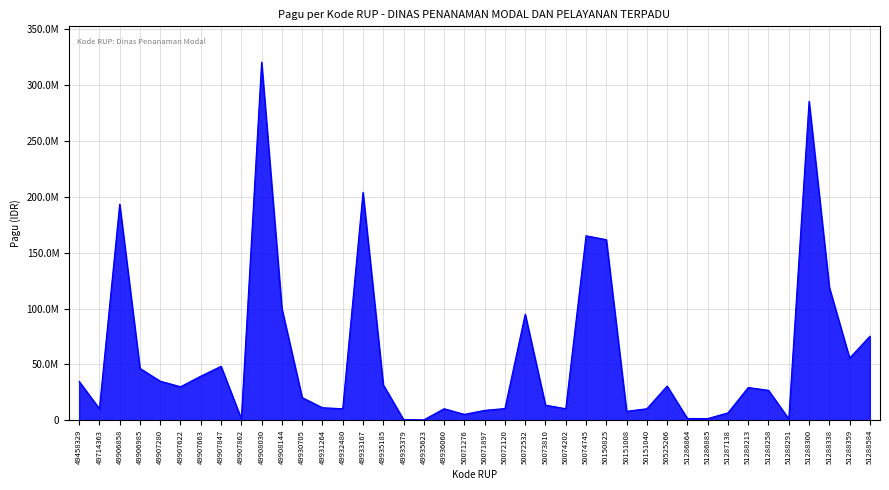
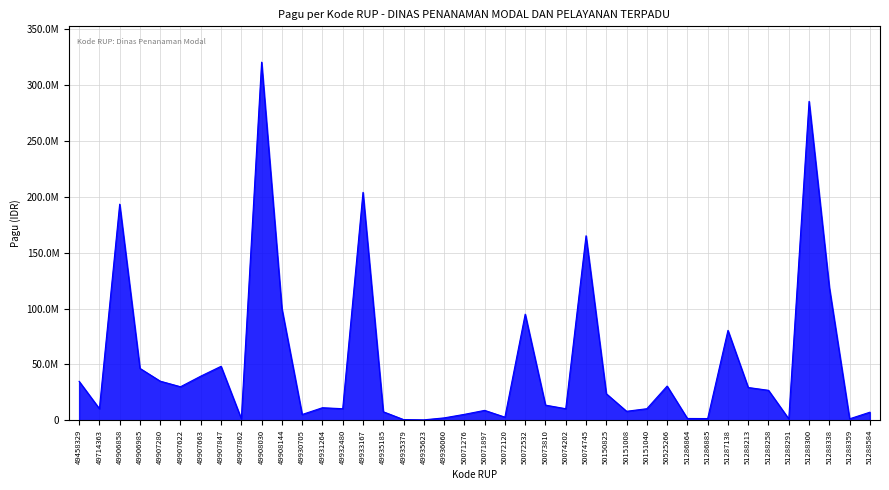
  {
    "49458329": 35000000,
    "49714363": 10000000,
    "49906858": 194000000,
    "49906985": 46000000,
    "49907280": 35000000,
    "49907622": 30000000,
    "49907663": 39000000,
    "49907847": 48000000,
    "49907862": 1000000,
    "49908030": 321000000,
    "49908144": 100000000,
-   "49930705": 20000000,
+   "49930705": 5000000,
    "49931264": 11000000,
    "49932480": 10000000,
    "49933167": 204000000,
-   "49935185": 32000000,
+   "49935185": 8000000,
    "49935379": 1000000,
    "49935623": 0,
-   "49936060": 10000000,
+   "49936060": 2000000,
    "50071276": 5000000,
    "50071897": 9000000,
-   "50072120": 11000000,
+   "50072120": 3000000,
    "50072532": 95000000,
    "50073810": 14000000,
    "50074202": 10000000,
    "50074745": 165000000,
-   "50150825": 162000000,
+   "50150825": 24000000,
    "50151008": 8000000,
    "50151040": 10000000,
    "50525266": 31000000,
    "51286864": 2000000,
    "51286885": 2000000,
-   "51287138": 7000000,
+   "51287138": 80000000,
    "51288213": 29000000,
    "51288258": 27000000,
    "51288291": 1000000,
    "51288300": 286000000,
    "51288338": 119000000,
-   "51288359": 56000000,
-   "51288584": 75000000
+   "51288359": 1000000,
+   "51288584": 7000000
  }
